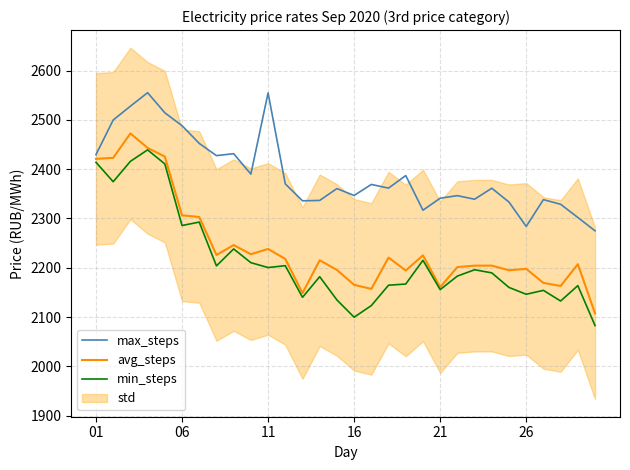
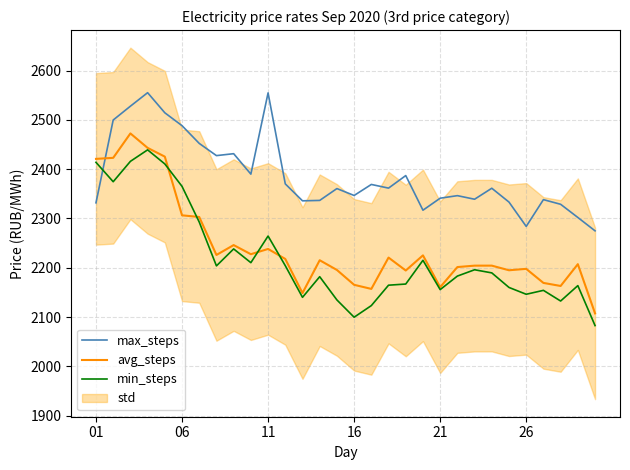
  {
    "max_steps": {
-     "01": 2430,
+     "01": 2330,
      "06": 2490,
      "11": 2550,
      "16": 2350,
      "21": 2340,
      "26": 2280
    },
    "min_steps": {
      "01": 2410,
-     "06": 2290,
-     "11": 2200,
+     "06": 2370,
+     "11": 2260,
      "16": 2100,
      "26": 2150
    }
  }
